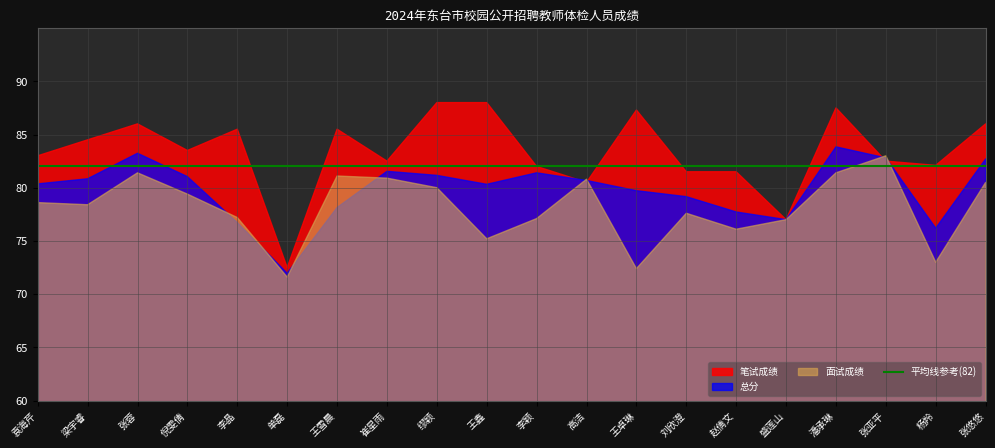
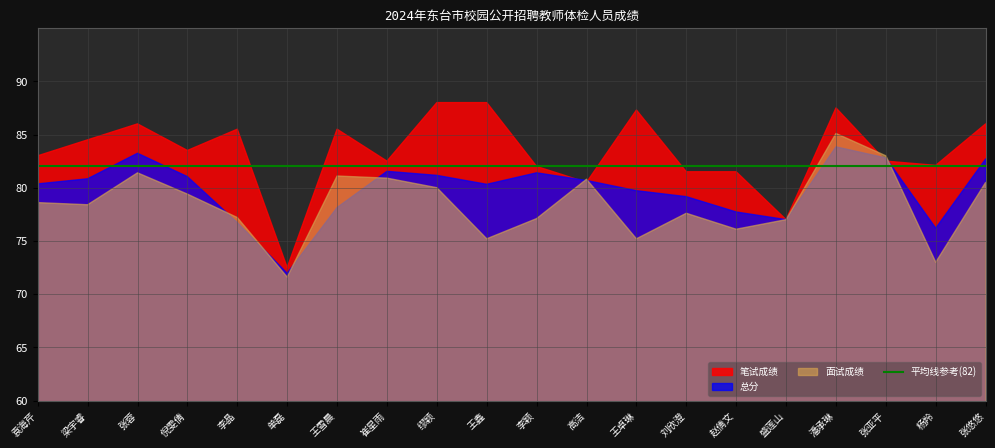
  {
    "笔试成绩": {
      "袁海芹": 83.0,
      "梁宇睿": 84.5,
      "张蓉": 86.0,
      "倪雯倩": 83.5,
      "李晶": 85.5,
      "单磊": 72.5,
      "王雪晨": 85.5,
      "崔星雨": 82.5,
      "缪颖": 88.0,
      "王鑫": 88.0,
      "李颖": 82.0,
      "王卓琳": 87.3,
      "刘欣澄": 81.5,
      "赵倩文": 81.5,
      "潘承琳": 87.5,
      "张亚平": 82.5,
      "杨羚": 82.1,
      "张悠悠": 86.0
    },
    "总分": {
      "袁海芹": 80.4,
      "梁宇睿": 80.8,
      "张蓉": 83.2,
      "倪雯倩": 81.0,
      "李晶": 76.7,
      "单磊": 72.0,
      "王雪晨": 78.1,
      "崔星雨": 81.5,
      "缪颖": 81.2,
      "王鑫": 80.3,
      "李颖": 81.4,
      "王卓琳": 79.7,
      "刘欣澄": 79.2,
      "赵倩文": 77.7,
      "潘承琳": 83.8,
      "杨羚": 76.2,
      "张悠悠": 82.7
    },
    "面试成绩": {
      "袁海芹": 78.6,
      "梁宇睿": 78.4,
      "张蓉": 81.4,
      "倪雯倩": 79.4,
      "李晶": 77.2,
      "单磊": 71.6,
      "王雪晨": 81.1,
      "崔星雨": 80.9,
      "缪颖": 80.0,
      "王鑫": 75.2,
      "李颖": 77.1,
-     "王卓琳": 72.4,
+     "王卓琳": 75.2,
      "刘欣澄": 77.6,
      "赵倩文": 76.1,
-     "潘承琳": 81.4,
+     "潘承琳": 85.1,
      "杨羚": 73.0,
      "张悠悠": 80.5
    }
  }
